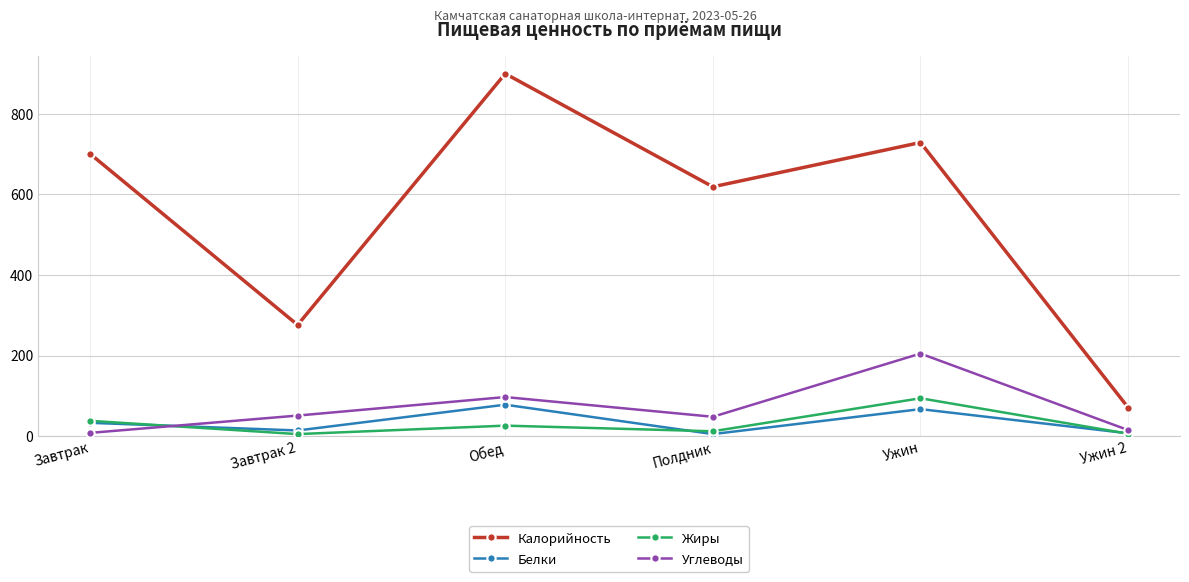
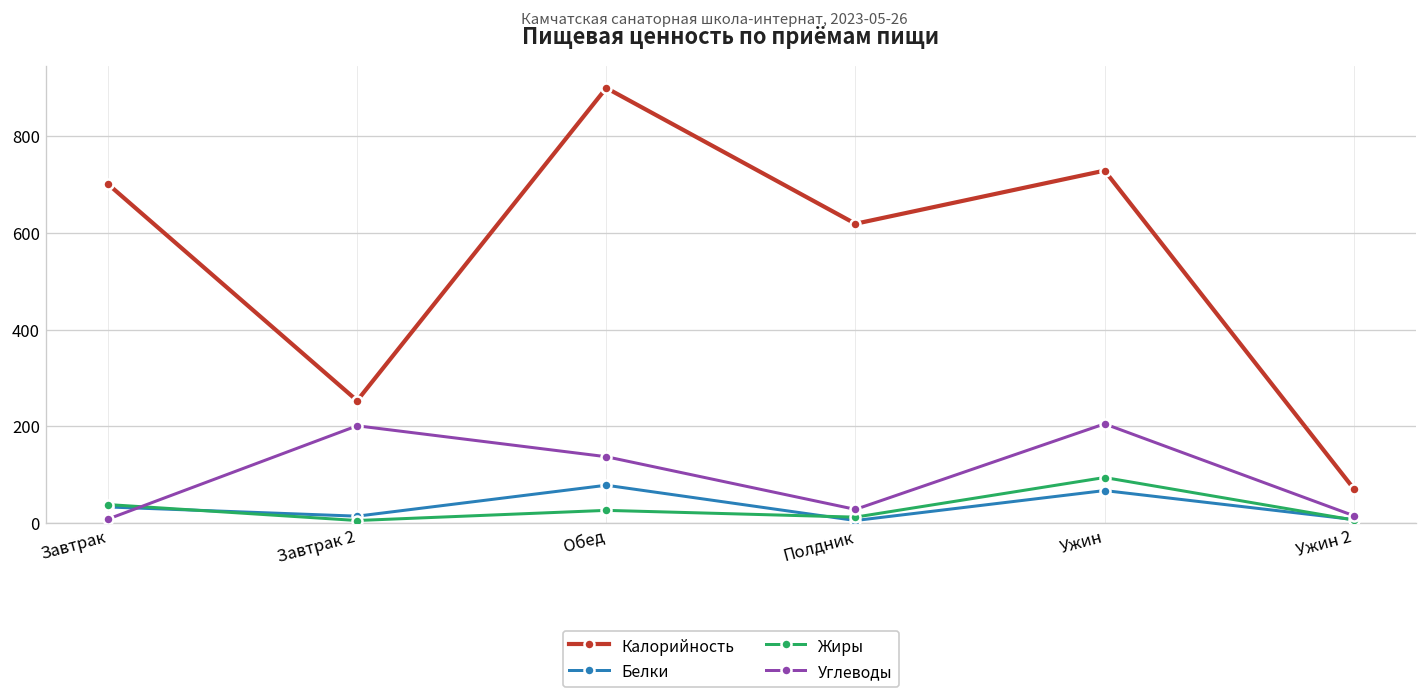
  {
    "Калорийность": {
      "Завтрак": 700,
-     "Завтрак 2": 280,
+     "Завтрак 2": 250,
      "Обед": 900,
      "Полдник": 620,
      "Ужин": 730,
      "Ужин 2": 70
    },
    "Белки": {
      "Завтрак 2": 10,
      "Обед": 80,
      "Полдник": 10,
      "Ужин": 70
    },
    "Жиры": {
      "Завтрак 2": 10,
      "Обед": 30,
      "Полдник": 10,
      "Ужин": 90
    },
    "Углеводы": {
      "Завтрак": 10,
-     "Завтрак 2": 50,
-     "Обед": 100,
-     "Полдник": 50,
+     "Завтрак 2": 200,
+     "Обед": 140,
+     "Полдник": 30,
      "Ужин": 210,
      "Ужин 2": 20
    }
  }
